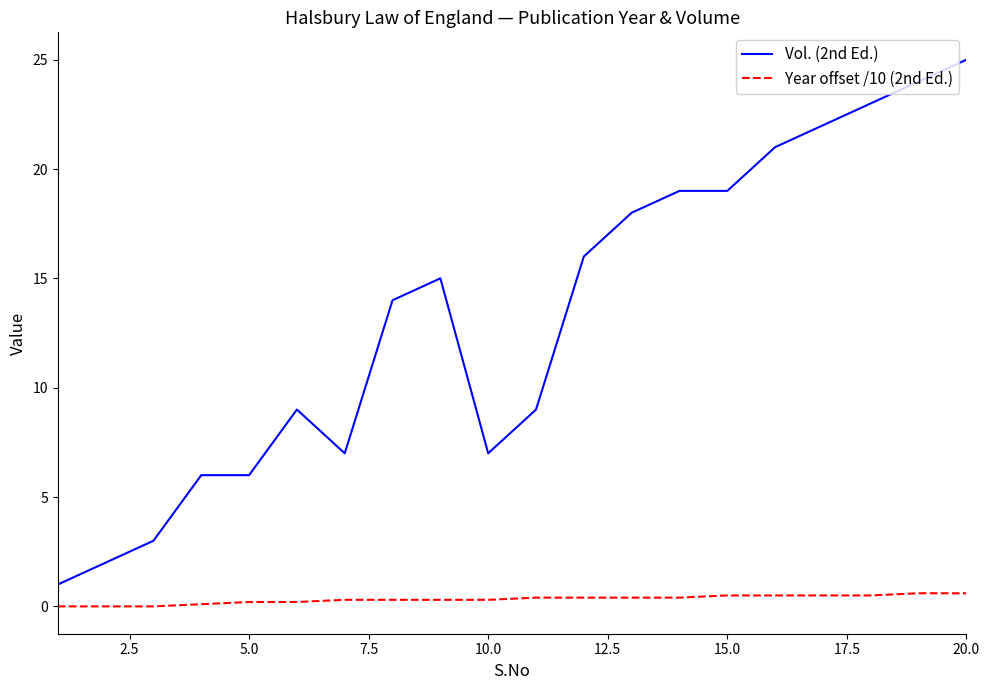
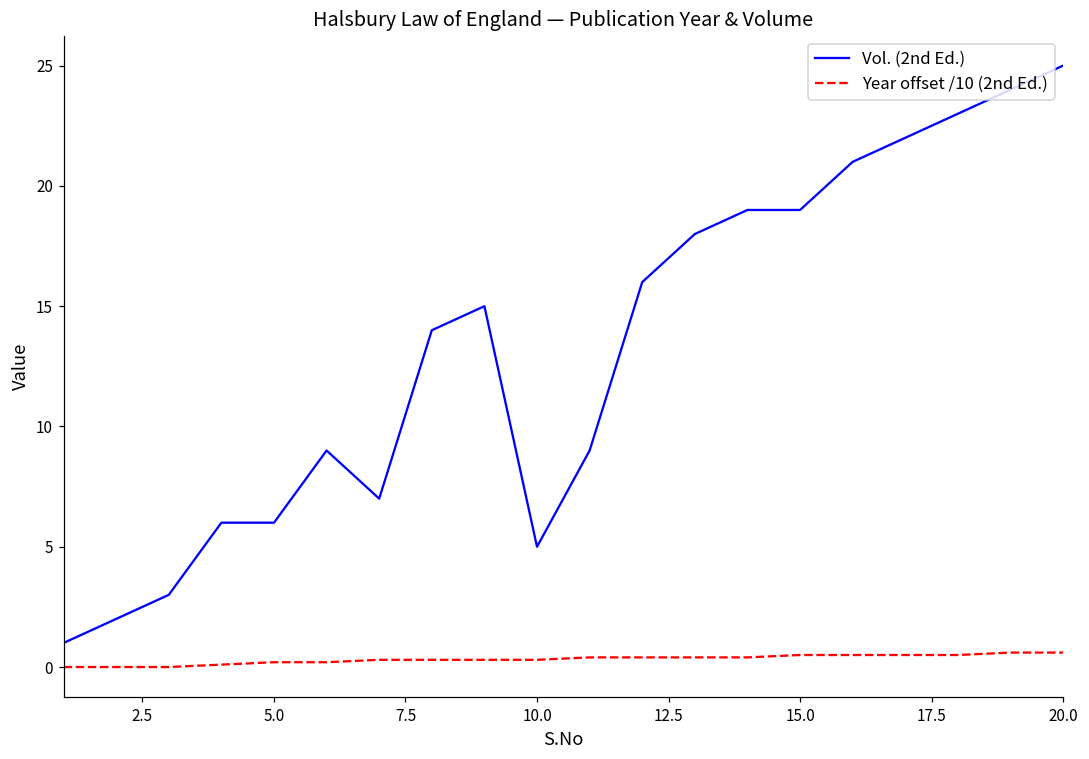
  {
    "Vol. (2nd Ed.)": {
      "5.0": 6,
-     "10.0": 7,
+     "10.0": 5,
      "15.0": 19,
      "20.0": 25
    },
    "Year offset /10 (2nd Ed.)": {
      "5.0": 0.2,
      "10.0": 0.3,
      "15.0": 0.5,
      "20.0": 0.6
    }
  }
